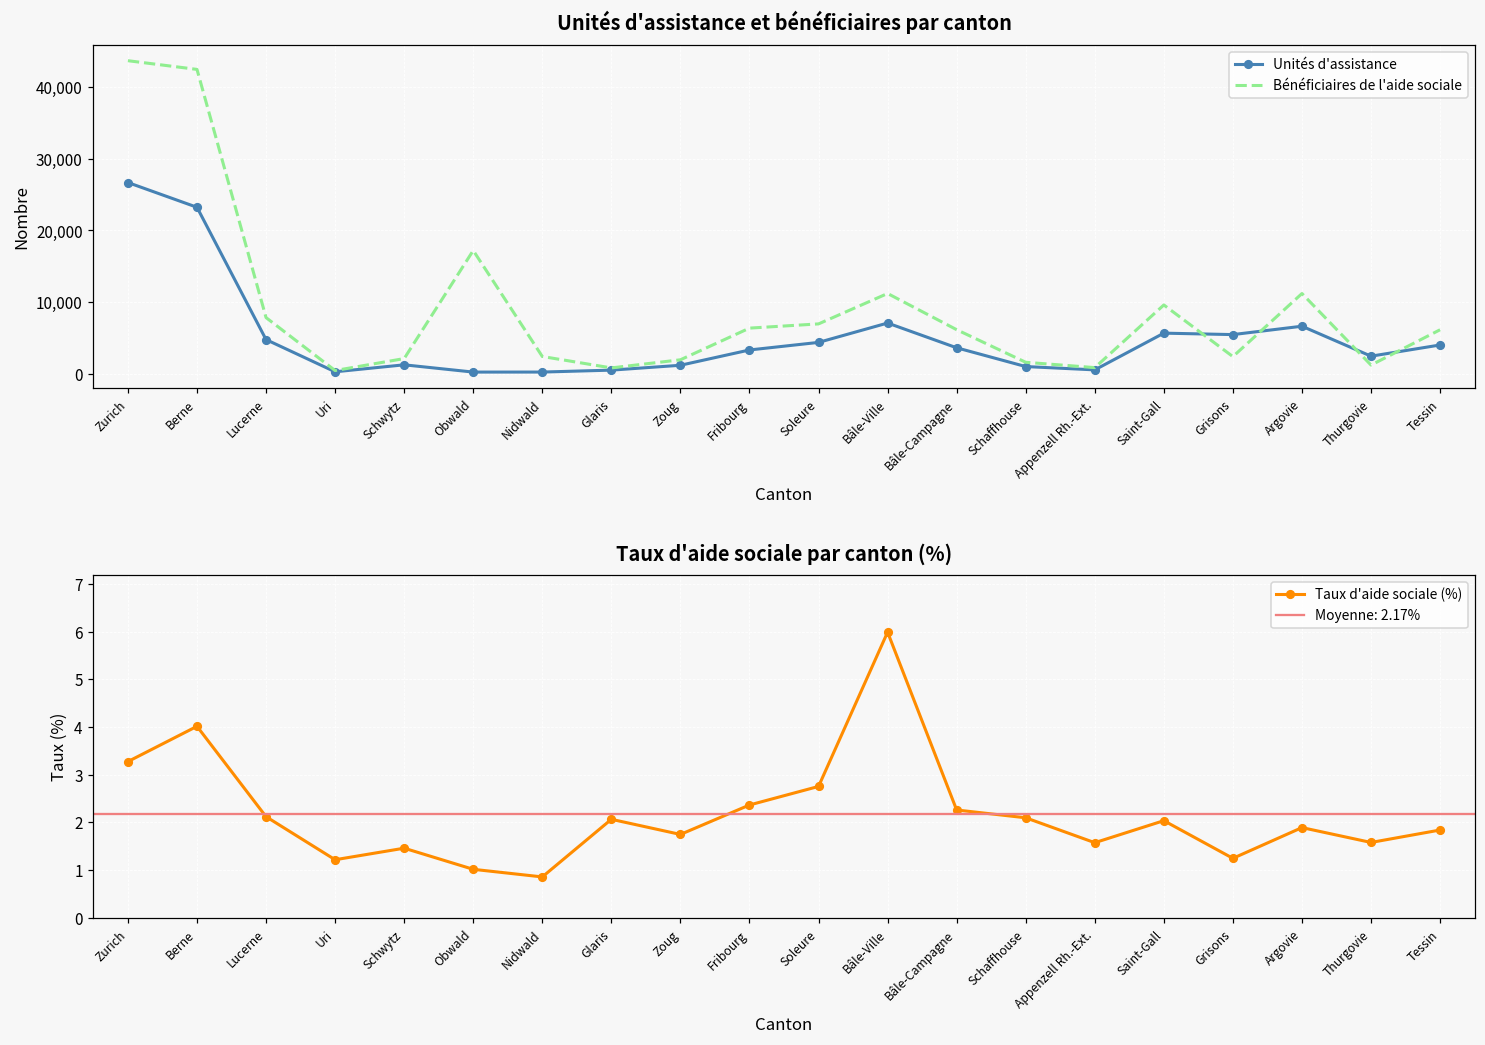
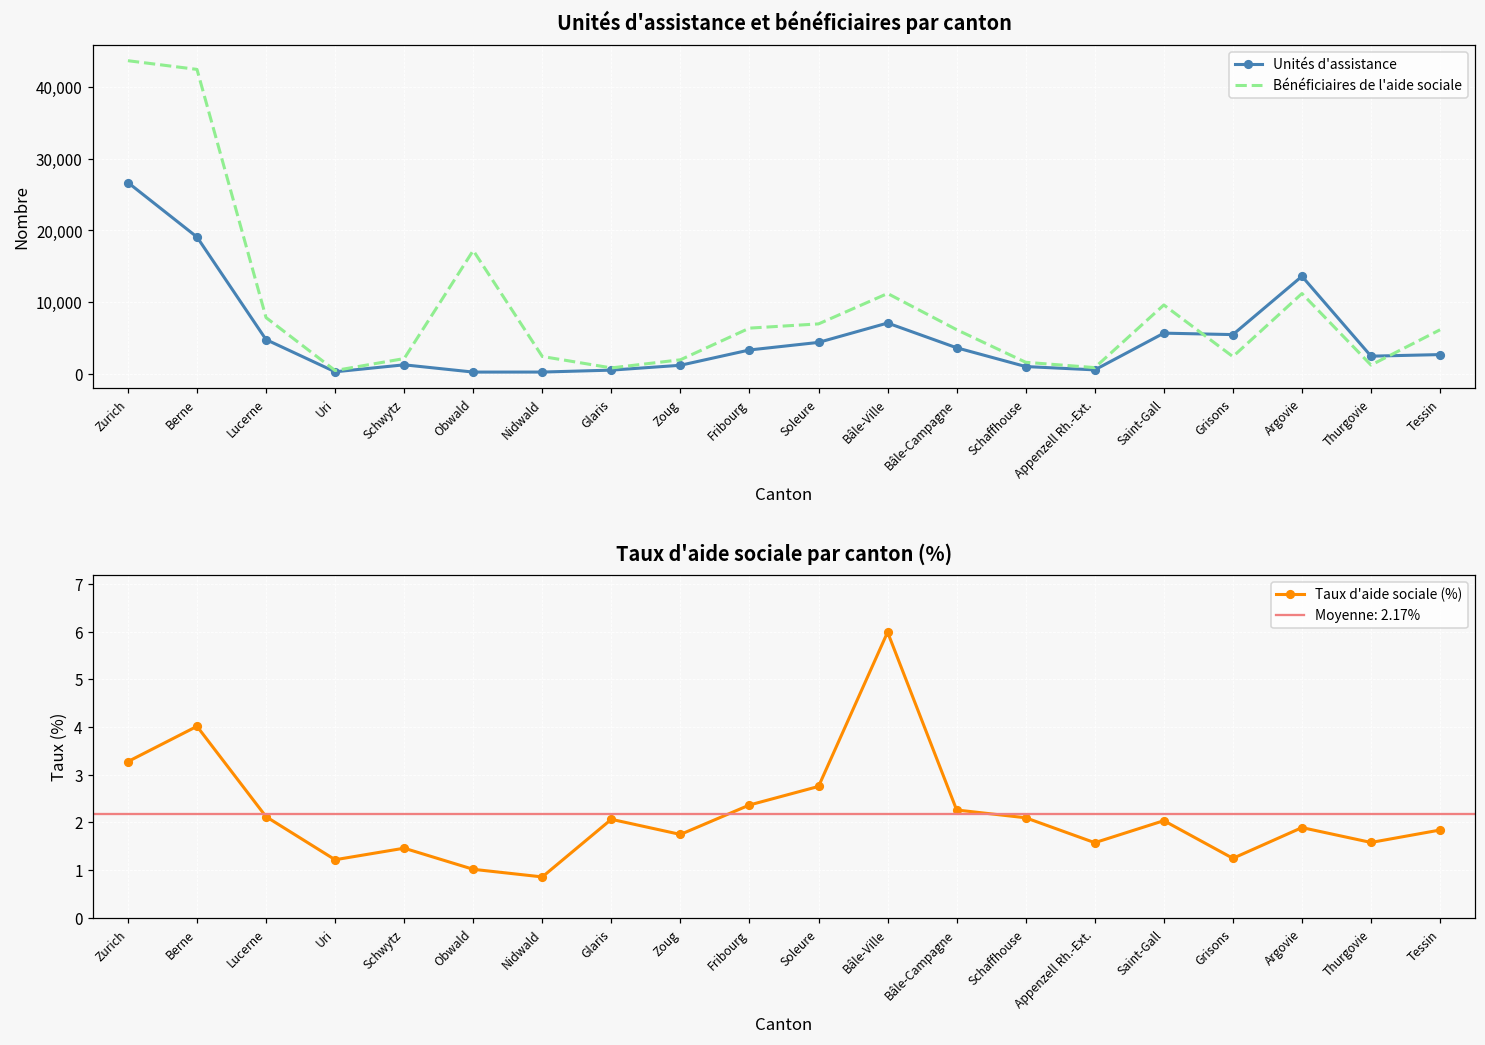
  {
    "Unités d'assistance et bénéficiaires par canton": {
      "Unités d'assistance": {
        "Zurich": "27,000",
-       "Berne": "23,000",
+       "Berne": "19,000",
        "Lucerne": "5,000",
        "Schwytz": "1,000",
        "Obwald": "0",
        "Nidwald": "0",
        "Zoug": "1,000",
        "Fribourg": "3,000",
        "Soleure": "4,000",
        "Bâle-Ville": "7,000",
        "Bâle-Campagne": "4,000",
        "Schaffhouse": "1,000",
        "Saint-Gall": "6,000",
        "Grisons": "5,000",
-       "Argovie": "7,000",
+       "Argovie": "14,000",
        "Thurgovie": "2,000",
-       "Tessin": "4,000"
+       "Tessin": "3,000"
      },
      "Bénéficiaires de l'aide sociale": {
        "Zurich": "44,000",
        "Berne": "42,000",
        "Lucerne": "8,000",
        "Schwytz": "2,000",
        "Obwald": "17,000",
        "Nidwald": "2,000",
        "Zoug": "2,000",
        "Fribourg": "6,000",
        "Soleure": "7,000",
        "Bâle-Ville": "11,000",
        "Bâle-Campagne": "6,000",
        "Schaffhouse": "2,000",
        "Saint-Gall": "10,000",
        "Grisons": "2,000",
        "Argovie": "11,000",
        "Thurgovie": "1,000",
        "Tessin": "6,000"
      }
    },
    "Taux d'aide sociale par canton (%)": {
      "Zurich": "3.3",
      "Berne": "4.0",
      "Lucerne": "2.1",
      "Uri": "1.2",
      "Schwytz": "1.5",
      "Obwald": "1.0",
      "Nidwald": "0.9",
      "Glaris": "2.1",
      "Zoug": "1.7",
      "Fribourg": "2.4",
      "Soleure": "2.8",
      "Bâle-Ville": "6.0",
      "Bâle-Campagne": "2.3",
      "Schaffhouse": "2.1",
      "Appenzell Rh.-Ext.": "1.6",
      "Saint-Gall": "2.0",
      "Grisons": "1.2",
      "Argovie": "1.9",
      "Thurgovie": "1.6",
      "Tessin": "1.8"
    }
  }
